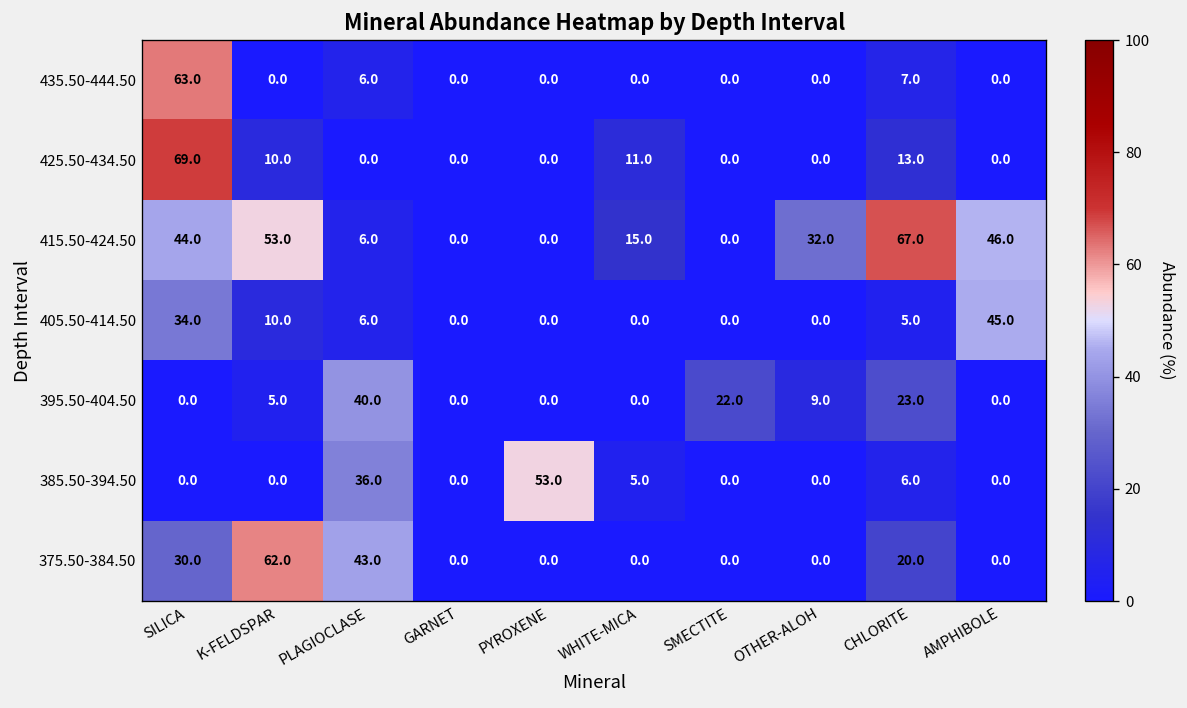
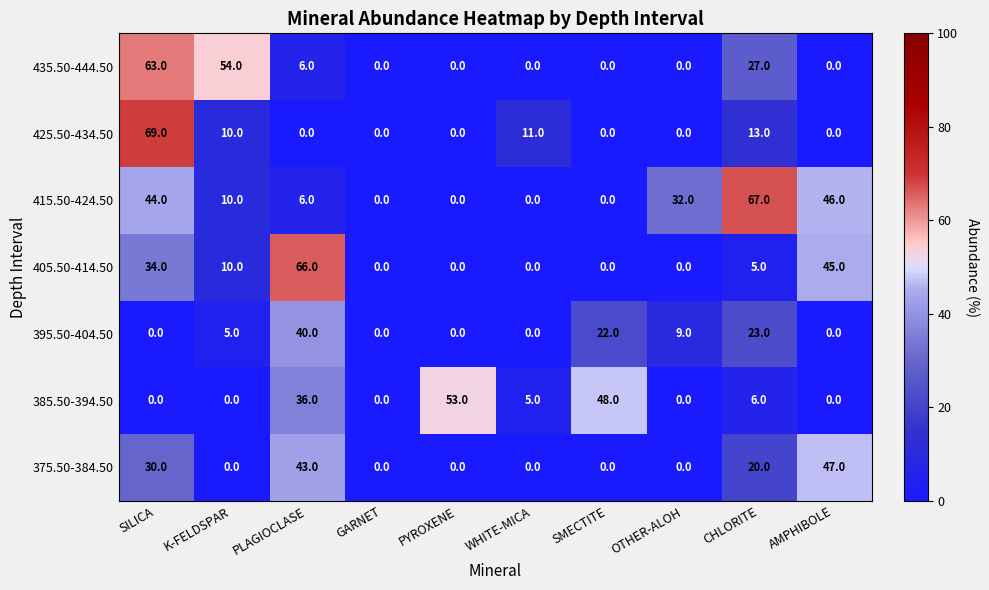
  {
    "435.50-444.50": {
      "SILICA": 63.0,
-     "K-FELDSPAR": 0.0,
+     "K-FELDSPAR": 54.0,
      "PLAGIOCLASE": 6.0,
      "GARNET": 0.0,
      "PYROXENE": 0.0,
      "WHITE-MICA": 0.0,
      "SMECTITE": 0.0,
      "OTHER-ALOH": 0.0,
-     "CHLORITE": 7.0,
+     "CHLORITE": 27.0,
      "AMPHIBOLE": 0.0
    },
    "425.50-434.50": {
      "SILICA": 69.0,
      "K-FELDSPAR": 10.0,
      "PLAGIOCLASE": 0.0,
      "GARNET": 0.0,
      "PYROXENE": 0.0,
      "WHITE-MICA": 11.0,
      "SMECTITE": 0.0,
      "OTHER-ALOH": 0.0,
      "CHLORITE": 13.0,
      "AMPHIBOLE": 0.0
    },
    "415.50-424.50": {
      "SILICA": 44.0,
-     "K-FELDSPAR": 53.0,
+     "K-FELDSPAR": 10.0,
      "PLAGIOCLASE": 6.0,
      "GARNET": 0.0,
      "PYROXENE": 0.0,
-     "WHITE-MICA": 15.0,
+     "WHITE-MICA": 0.0,
      "SMECTITE": 0.0,
      "OTHER-ALOH": 32.0,
      "CHLORITE": 67.0,
      "AMPHIBOLE": 46.0
    },
    "405.50-414.50": {
      "SILICA": 34.0,
      "K-FELDSPAR": 10.0,
-     "PLAGIOCLASE": 6.0,
+     "PLAGIOCLASE": 66.0,
      "GARNET": 0.0,
      "PYROXENE": 0.0,
      "WHITE-MICA": 0.0,
      "SMECTITE": 0.0,
      "OTHER-ALOH": 0.0,
      "CHLORITE": 5.0,
      "AMPHIBOLE": 45.0
    },
    "395.50-404.50": {
      "SILICA": 0.0,
      "K-FELDSPAR": 5.0,
      "PLAGIOCLASE": 40.0,
      "GARNET": 0.0,
      "PYROXENE": 0.0,
      "WHITE-MICA": 0.0,
      "SMECTITE": 22.0,
      "OTHER-ALOH": 9.0,
      "CHLORITE": 23.0,
      "AMPHIBOLE": 0.0
    },
    "385.50-394.50": {
      "SILICA": 0.0,
      "K-FELDSPAR": 0.0,
      "PLAGIOCLASE": 36.0,
      "GARNET": 0.0,
      "PYROXENE": 53.0,
      "WHITE-MICA": 5.0,
-     "SMECTITE": 0.0,
+     "SMECTITE": 48.0,
      "OTHER-ALOH": 0.0,
      "CHLORITE": 6.0,
      "AMPHIBOLE": 0.0
    },
    "375.50-384.50": {
      "SILICA": 30.0,
-     "K-FELDSPAR": 62.0,
+     "K-FELDSPAR": 0.0,
      "PLAGIOCLASE": 43.0,
      "GARNET": 0.0,
      "PYROXENE": 0.0,
      "WHITE-MICA": 0.0,
      "SMECTITE": 0.0,
      "OTHER-ALOH": 0.0,
      "CHLORITE": 20.0,
-     "AMPHIBOLE": 0.0
+     "AMPHIBOLE": 47.0
    }
  }
